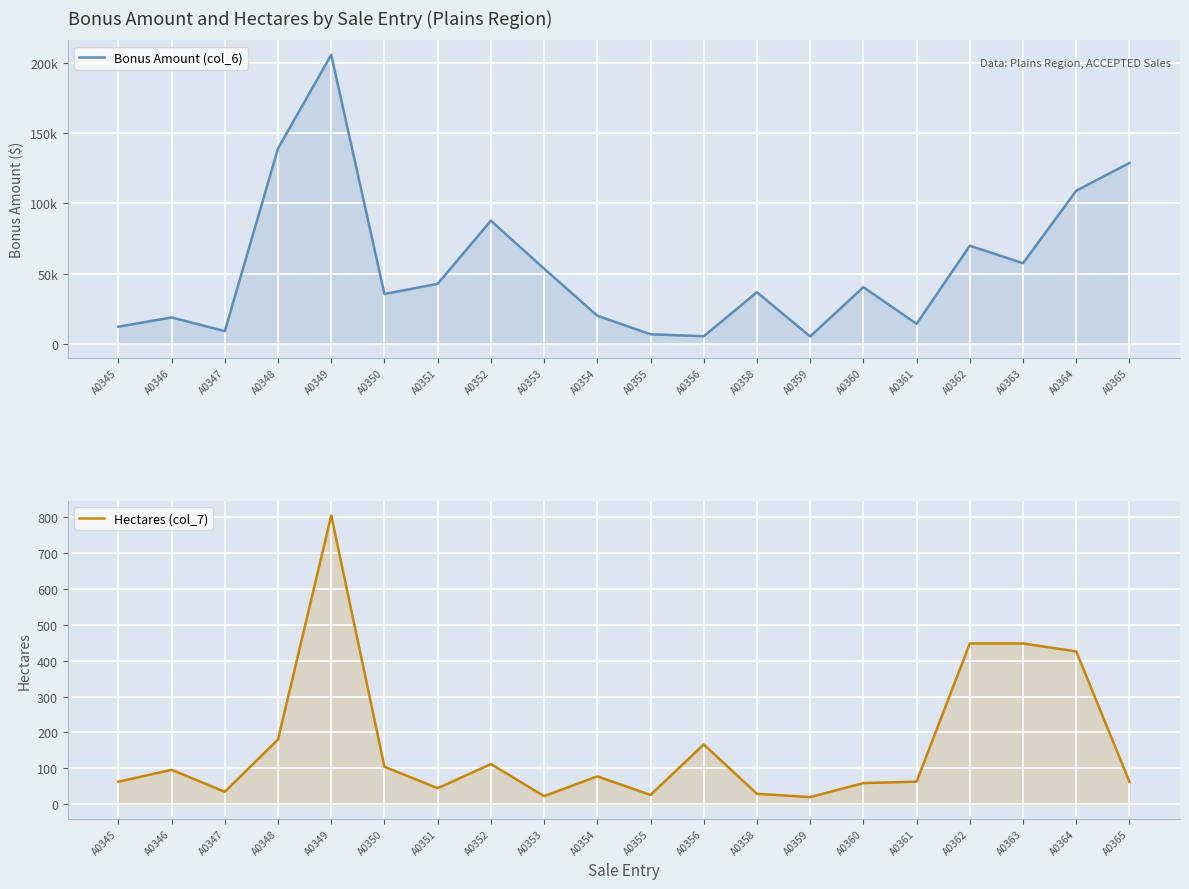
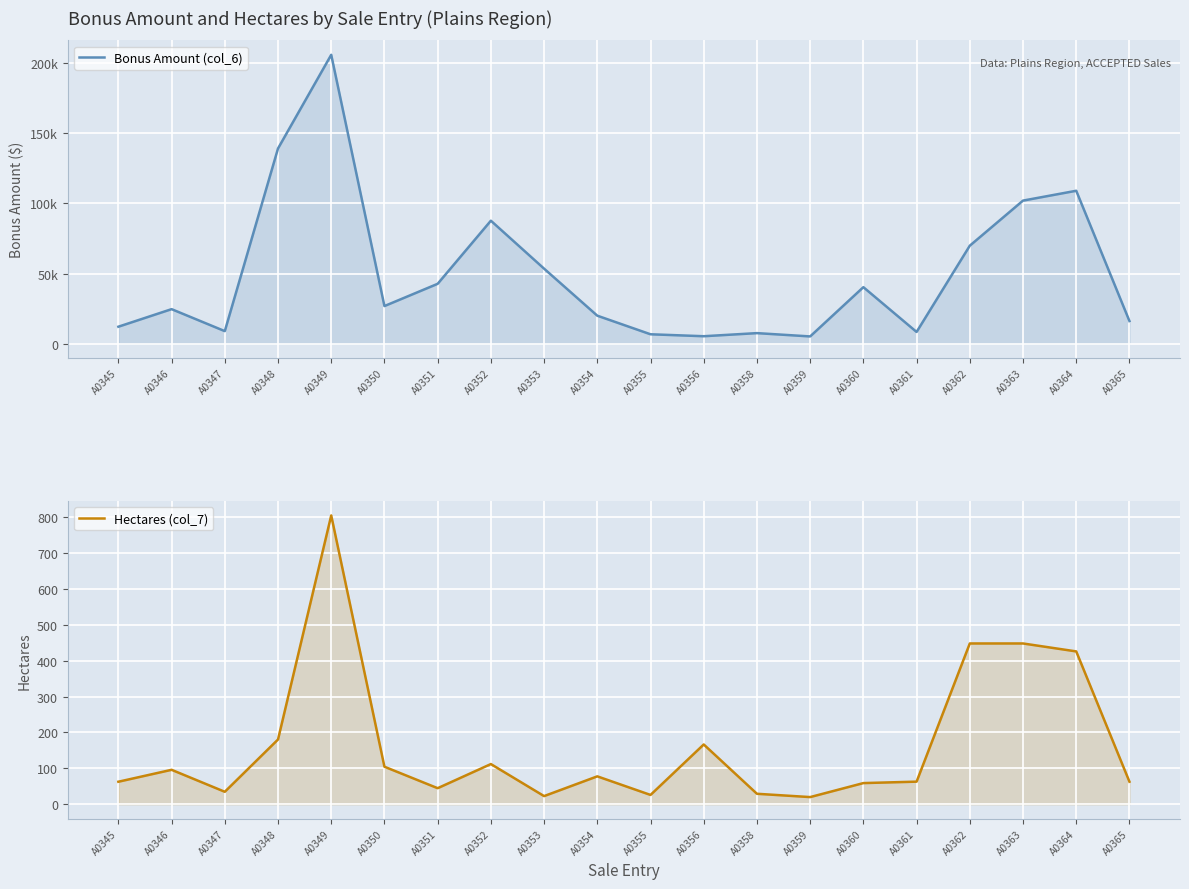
  {
    "Bonus Amount and Hectares by Sale Entry (Plains Region)": {
      "A0345": 12000,
-     "A0346": 19000,
+     "A0346": 25000,
      "A0347": 9000,
      "A0348": 139000,
      "A0349": 206000,
-     "A0350": 35000,
+     "A0350": 27000,
      "A0351": 43000,
      "A0352": 88000,
      "A0353": 53000,
      "A0354": 20000,
      "A0355": 7000,
      "A0356": 5000,
-     "A0358": 37000,
+     "A0358": 7000,
      "A0359": 5000,
      "A0360": 40000,
-     "A0361": 14000,
+     "A0361": 8000,
      "A0362": 70000,
-     "A0363": 57000,
+     "A0363": 102000,
      "A0364": 109000,
-     "A0365": 129000
+     "A0365": 16000
    }
  }
